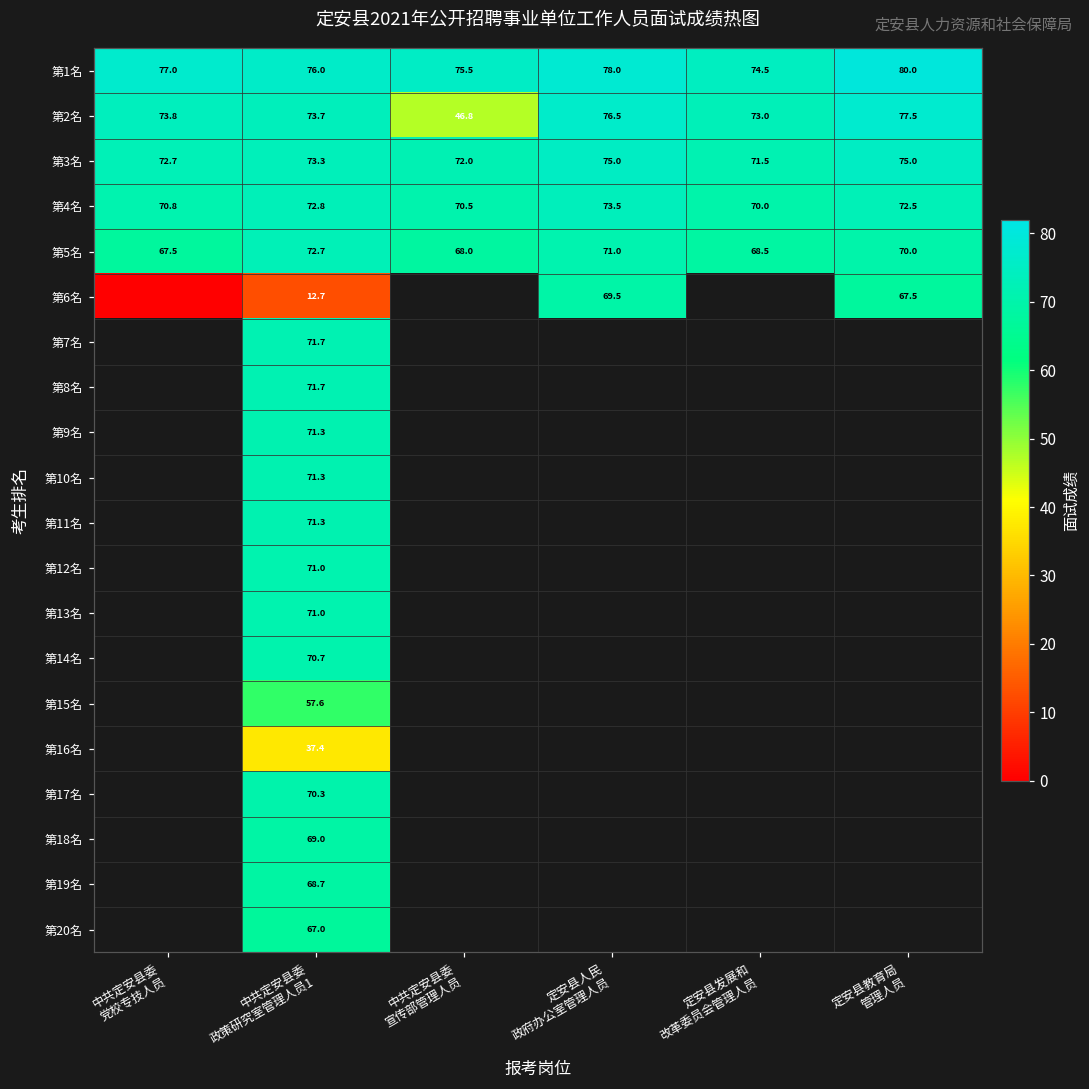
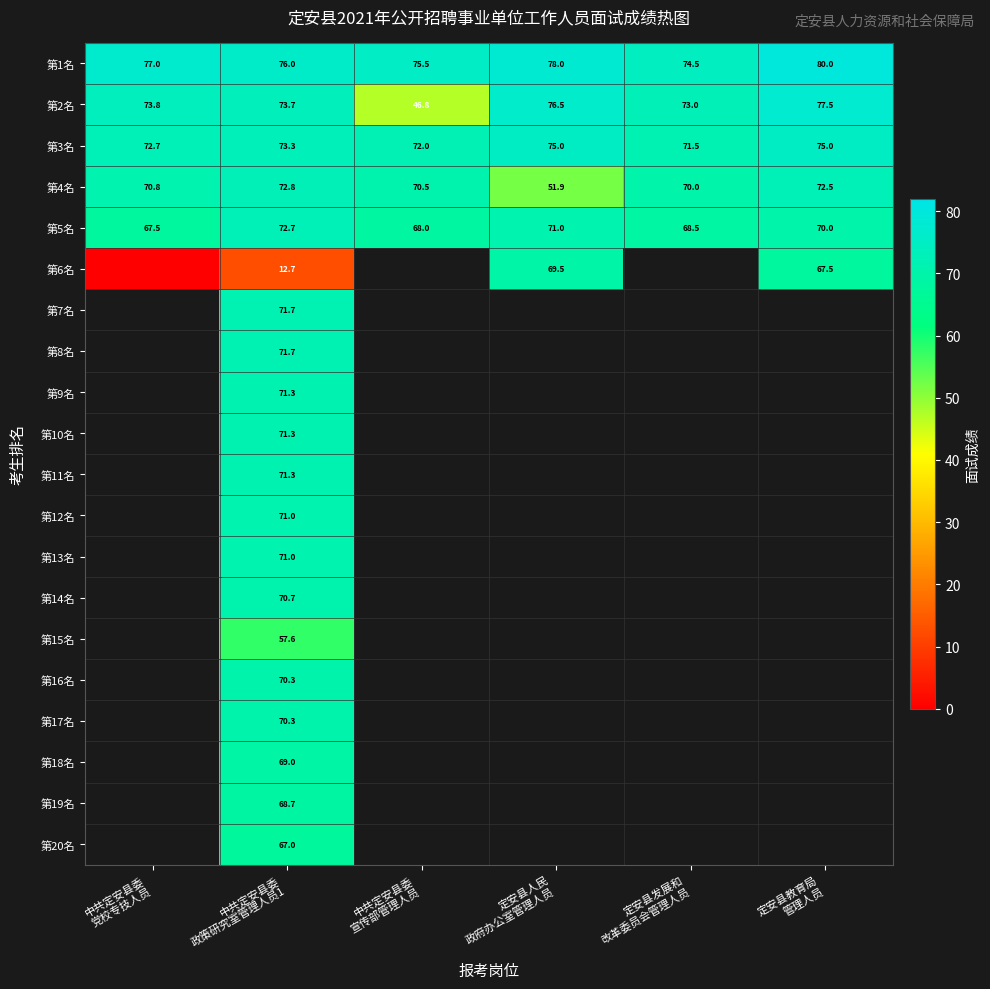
  {
    "第1名": {
      "中共定安县委 党校专技人员": 77.0,
      "中共定安县委 政策研究室管理人员1": 76.0,
      "中共定安县委 宣传部管理人员": 75.5,
      "定安县人民 政府办公室管理人员": 78.0,
      "定安县发展和 改革委员会管理人员": 74.5,
      "定安县教育局 管理人员": 80.0
    },
    "第2名": {
      "中共定安县委 党校专技人员": 73.8,
      "中共定安县委 政策研究室管理人员1": 73.7,
      "中共定安县委 宣传部管理人员": 46.8,
      "定安县人民 政府办公室管理人员": 76.5,
      "定安县发展和 改革委员会管理人员": 73.0,
      "定安县教育局 管理人员": 77.5
    },
    "第3名": {
      "中共定安县委 党校专技人员": 72.7,
      "中共定安县委 政策研究室管理人员1": 73.3,
      "中共定安县委 宣传部管理人员": 72.0,
      "定安县人民 政府办公室管理人员": 75.0,
      "定安县发展和 改革委员会管理人员": 71.5,
      "定安县教育局 管理人员": 75.0
    },
    "第4名": {
      "中共定安县委 党校专技人员": 70.8,
      "中共定安县委 政策研究室管理人员1": 72.8,
      "中共定安县委 宣传部管理人员": 70.5,
-     "定安县人民 政府办公室管理人员": 73.5,
+     "定安县人民 政府办公室管理人员": 51.9,
      "定安县发展和 改革委员会管理人员": 70.0,
      "定安县教育局 管理人员": 72.5
    },
    "第5名": {
      "中共定安县委 党校专技人员": 67.5,
      "中共定安县委 政策研究室管理人员1": 72.7,
      "中共定安县委 宣传部管理人员": 68.0,
      "定安县人民 政府办公室管理人员": 71.0,
      "定安县发展和 改革委员会管理人员": 68.5,
      "定安县教育局 管理人员": 70.0
    },
    "第6名": {
      "中共定安县委 政策研究室管理人员1": 12.7,
      "定安县人民 政府办公室管理人员": 69.5,
      "定安县教育局 管理人员": 67.5
    },
    "第7名": {
      "中共定安县委 政策研究室管理人员1": 71.7
    },
    "第8名": {
      "中共定安县委 政策研究室管理人员1": 71.7
    },
    "第9名": {
      "中共定安县委 政策研究室管理人员1": 71.3
    },
    "第10名": {
      "中共定安县委 政策研究室管理人员1": 71.3
    },
    "第11名": {
      "中共定安县委 政策研究室管理人员1": 71.3
    },
    "第12名": {
      "中共定安县委 政策研究室管理人员1": 71.0
    },
    "第13名": {
      "中共定安县委 政策研究室管理人员1": 71.0
    },
    "第14名": {
      "中共定安县委 政策研究室管理人员1": 70.7
    },
    "第15名": {
      "中共定安县委 政策研究室管理人员1": 57.6
    },
    "第16名": {
-     "中共定安县委 政策研究室管理人员1": 37.4
+     "中共定安县委 政策研究室管理人员1": 70.3
    },
    "第17名": {
      "中共定安县委 政策研究室管理人员1": 70.3
    },
    "第18名": {
      "中共定安县委 政策研究室管理人员1": 69.0
    },
    "第19名": {
      "中共定安县委 政策研究室管理人员1": 68.7
    },
    "第20名": {
      "中共定安县委 政策研究室管理人员1": 67.0
    }
  }
